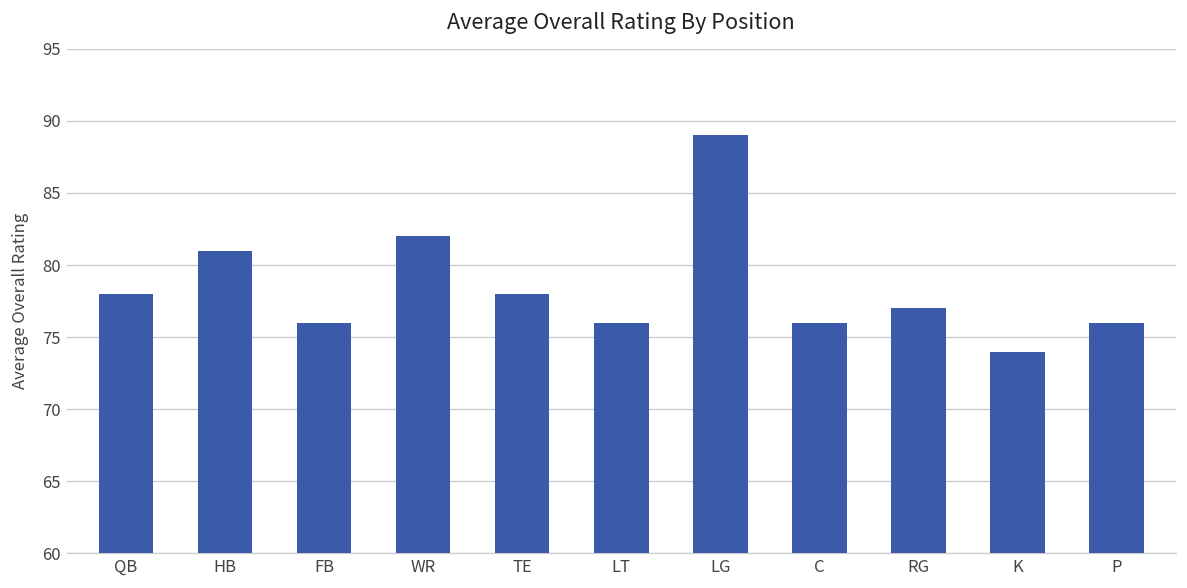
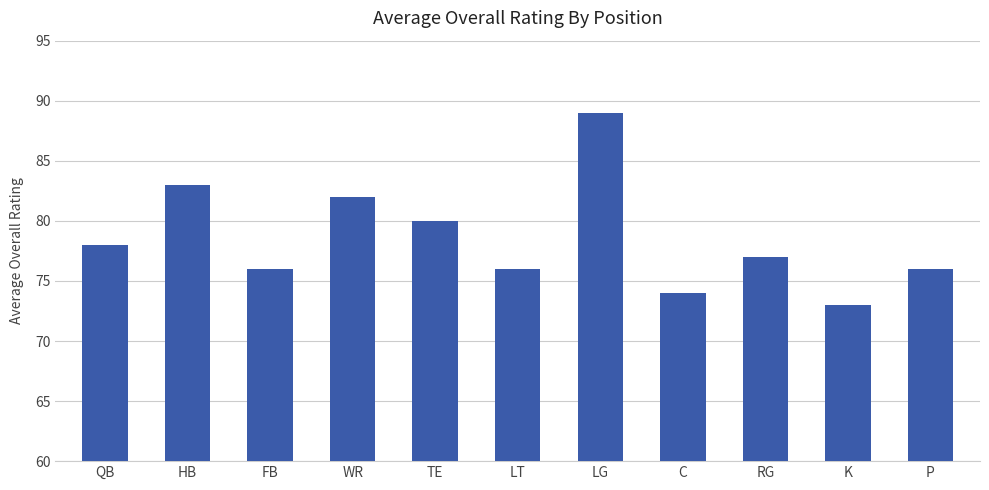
  {
    "QB": 78,
-   "HB": 81,
+   "HB": 83,
    "FB": 76,
    "WR": 82,
-   "TE": 78,
+   "TE": 80,
    "LT": 76,
    "LG": 89,
-   "C": 76,
+   "C": 74,
    "RG": 77,
-   "K": 74,
+   "K": 73,
    "P": 76
  }
